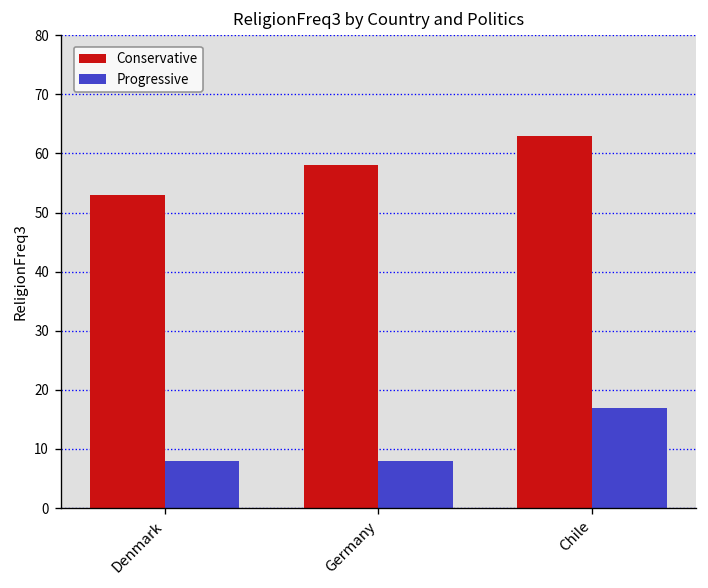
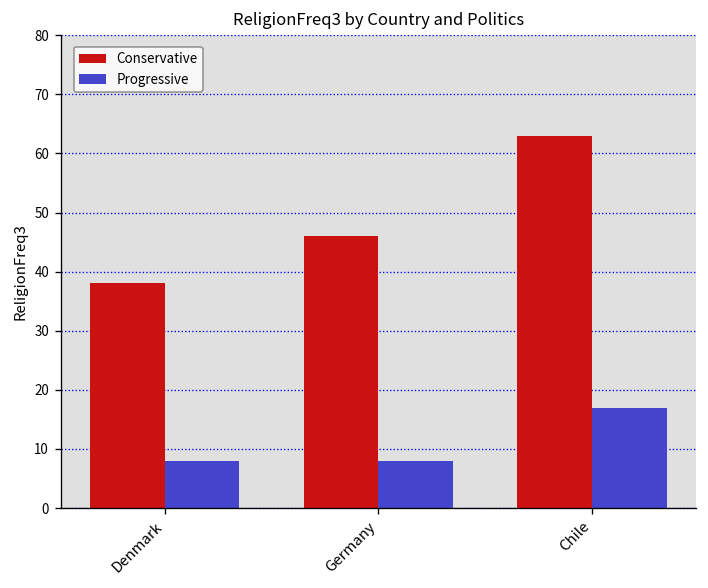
  {
    "Conservative": {
-     "Denmark": 53,
-     "Germany": 58,
+     "Denmark": 38,
+     "Germany": 46,
      "Chile": 63
    },
    "Progressive": {
      "Denmark": 8,
      "Germany": 8,
      "Chile": 17
    }
  }
